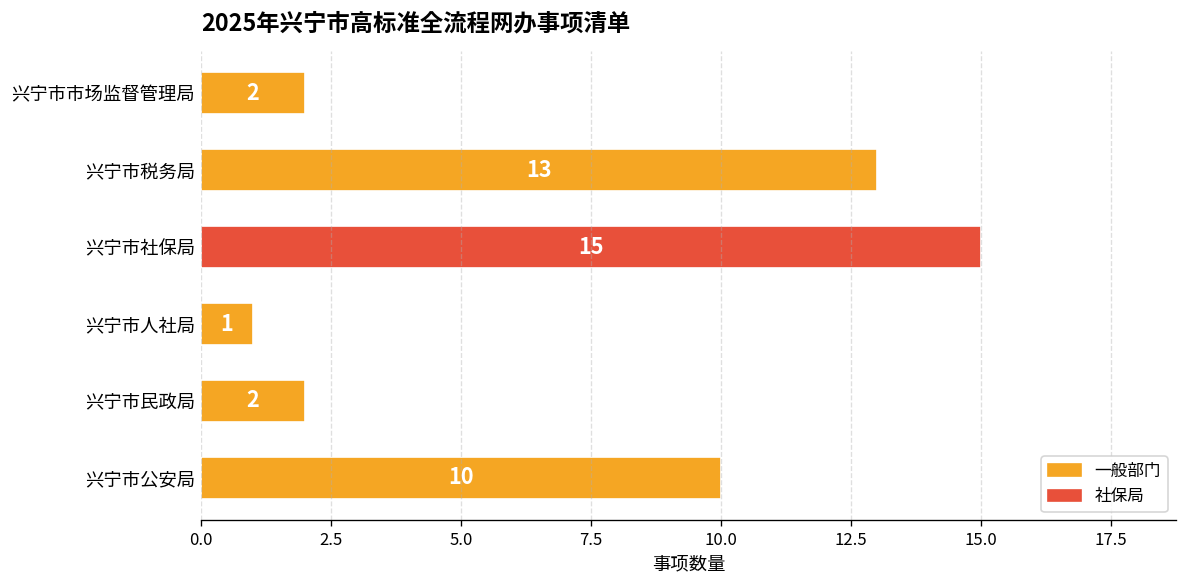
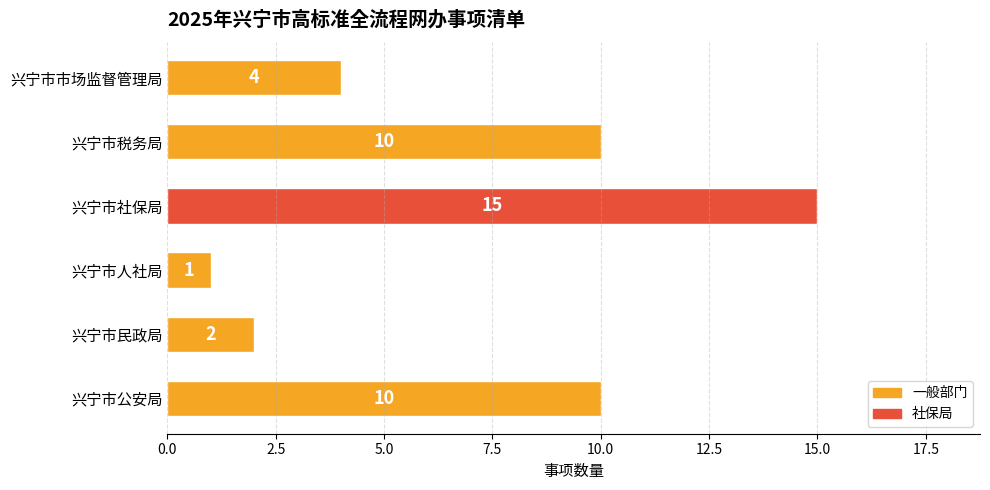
  {
-   "兴宁市市场监督管理局": 2,
-   "兴宁市税务局": 13,
+   "兴宁市市场监督管理局": 4,
+   "兴宁市税务局": 10,
    "兴宁市社保局": 15,
    "兴宁市人社局": 1,
    "兴宁市民政局": 2,
    "兴宁市公安局": 10
  }
